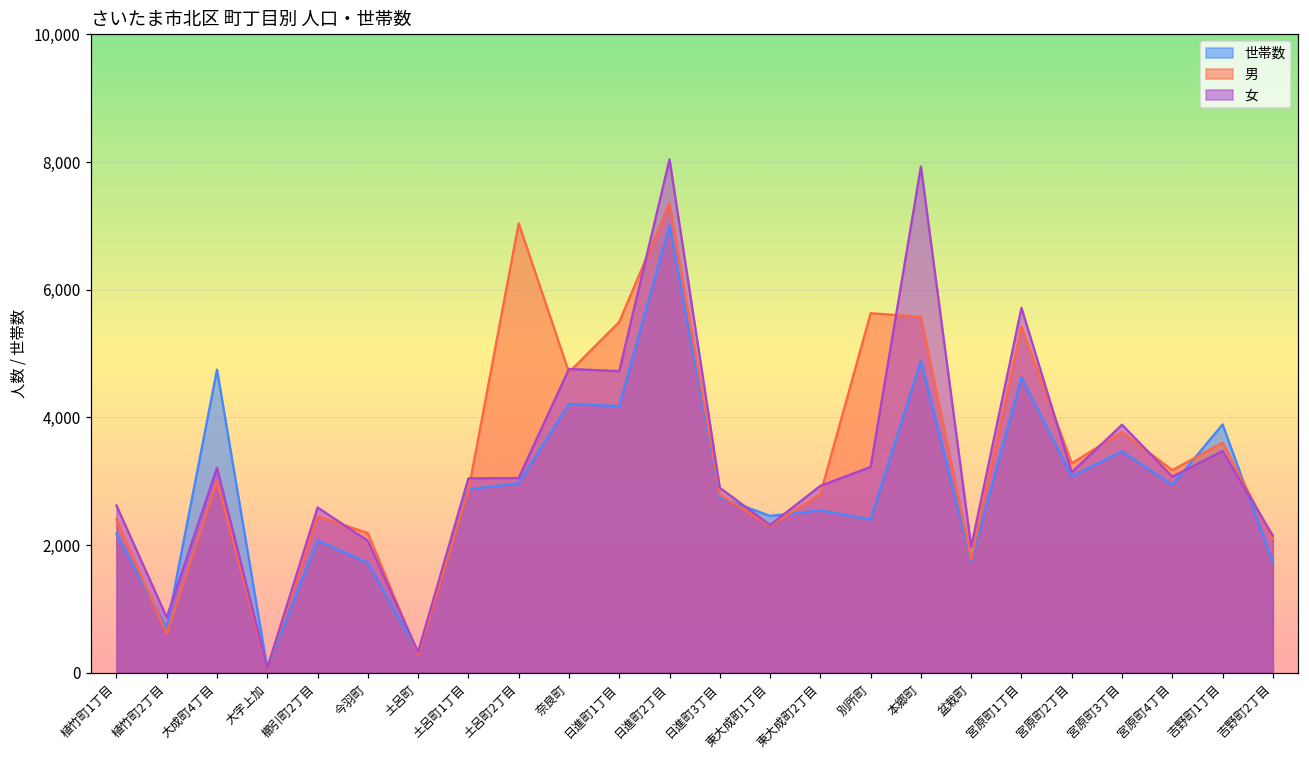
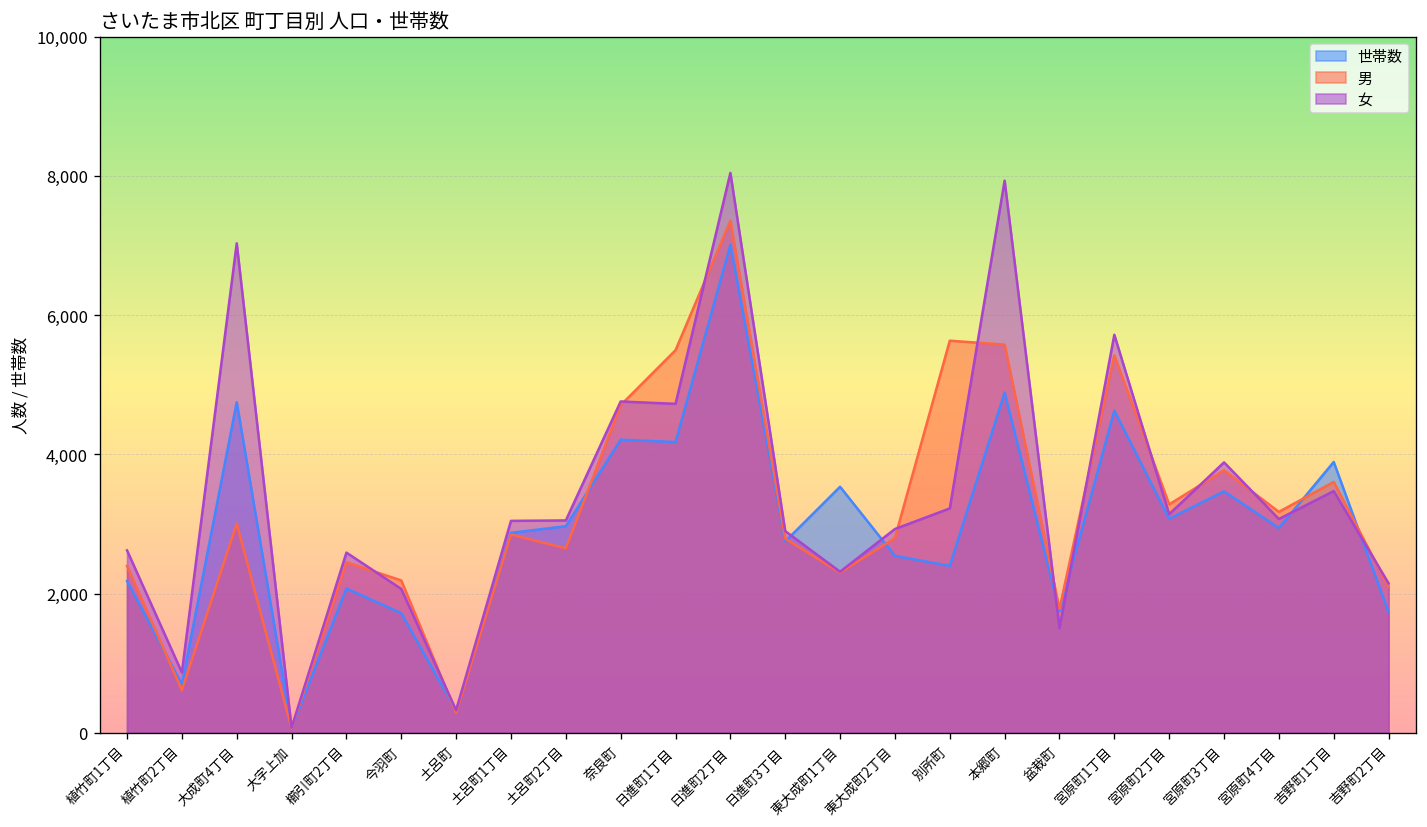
  {
    "世帯数": {
      "植竹町1丁目": "2,200",
      "植竹町2丁目": "700",
      "大成町4丁目": "4,700",
      "櫛引町2丁目": "2,100",
      "今羽町": "1,700",
      "土呂町2丁目": "3,000",
      "奈良町": "4,200",
      "日進町1丁目": "4,200",
      "日進町2丁目": "7,000",
-     "東大成町1丁目": "2,500",
+     "東大成町1丁目": "3,500",
      "東大成町2丁目": "2,500",
      "別所町": "2,400",
      "本郷町": "4,900",
      "宮原町1丁目": "4,600",
      "宮原町2丁目": "3,100",
      "宮原町3丁目": "3,500",
      "宮原町4丁目": "2,900",
      "吉野町1丁目": "3,900",
      "吉野町2丁目": "1,700"
    },
    "男": {
      "植竹町1丁目": "2,400",
      "植竹町2丁目": "600",
      "大成町4丁目": "3,000",
      "櫛引町2丁目": "2,400",
      "今羽町": "2,200",
-     "土呂町2丁目": "7,000",
+     "土呂町2丁目": "2,600",
      "奈良町": "4,700",
      "日進町1丁目": "5,500",
      "日進町2丁目": "7,400",
      "東大成町2丁目": "2,800",
      "別所町": "5,600",
      "本郷町": "5,600",
      "宮原町1丁目": "5,400",
      "宮原町2丁目": "3,300",
      "宮原町3丁目": "3,800",
      "宮原町4丁目": "3,200",
      "吉野町1丁目": "3,600",
      "吉野町2丁目": "2,100"
    },
    "女": {
      "植竹町1丁目": "2,600",
      "植竹町2丁目": "900",
-     "大成町4丁目": "3,200",
+     "大成町4丁目": "7,000",
      "櫛引町2丁目": "2,600",
      "今羽町": "2,100",
      "土呂町1丁目": "3,000",
      "土呂町2丁目": "3,100",
      "奈良町": "4,800",
      "日進町1丁目": "4,700",
      "日進町2丁目": "8,000",
      "日進町3丁目": "2,900",
      "東大成町2丁目": "2,900",
      "別所町": "3,200",
      "本郷町": "7,900",
-     "盆栽町": "2,000",
+     "盆栽町": "1,500",
      "宮原町1丁目": "5,700",
      "宮原町2丁目": "3,100",
      "宮原町3丁目": "3,900",
      "宮原町4丁目": "3,100",
      "吉野町1丁目": "3,500",
      "吉野町2丁目": "2,100"
    }
  }
